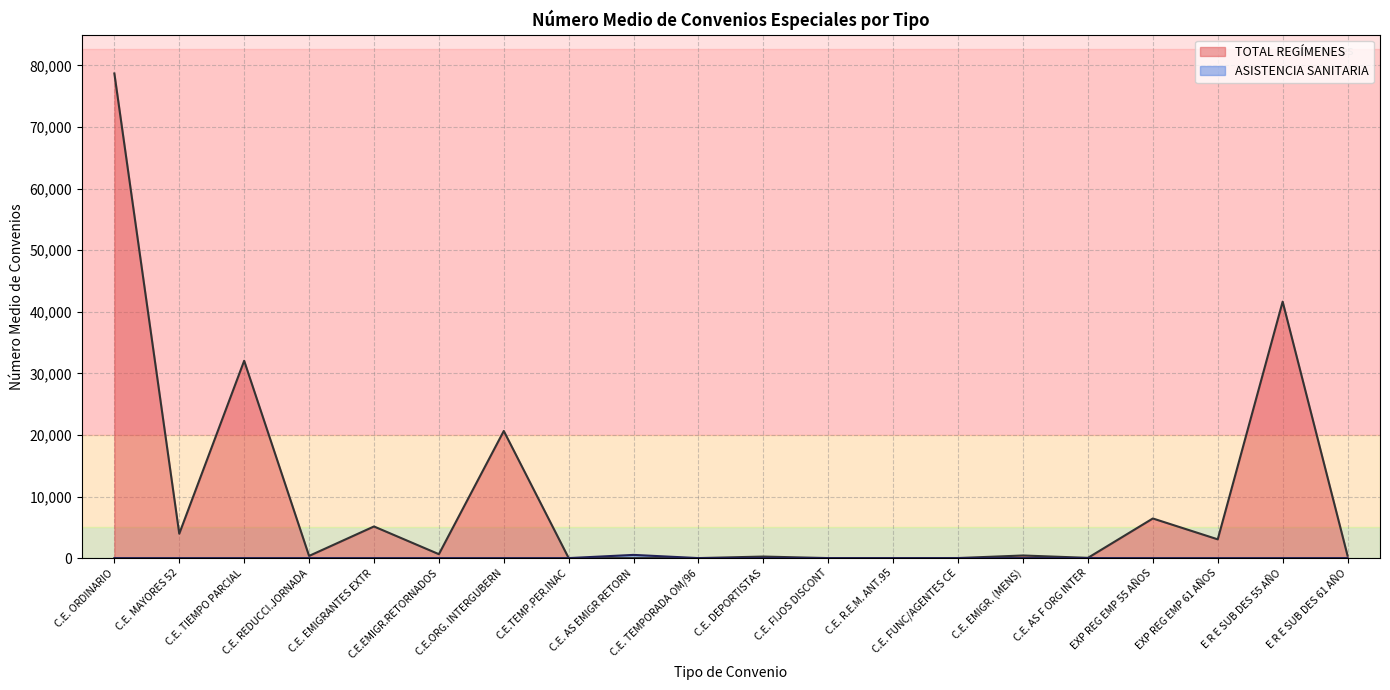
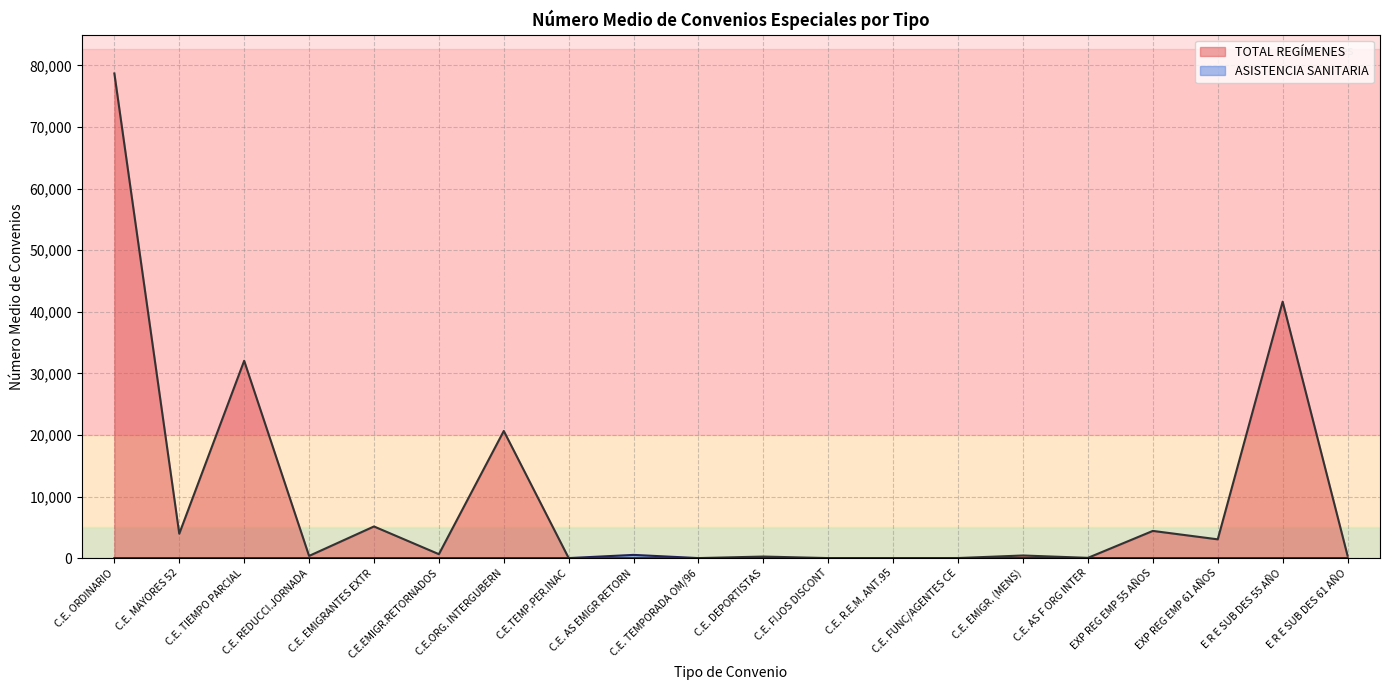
  {
    "TOTAL REGÍMENES": {
      "C.E. ORDINARIO": "79,000",
      "C.E. MAYORES 52": "4,000",
      "C.E. TIEMPO PARCIAL": "32,000",
      "C.E. EMIGRANTES EXTR": "5,000",
      "C.E.EMIGR.RETORNADOS": "1,000",
      "C.E.ORG. INTERGUBERN": "21,000",
      "C.E. AS EMIGR RETORN": "0",
      "C.E. EMIGR. (MENS)": "0",
-     "EXP REG EMP 55 AÑOS": "6,000",
+     "EXP REG EMP 55 AÑOS": "4,000",
      "EXP REG EMP 61 AÑOS": "3,000",
      "E R E SUB DES 55 AÑO": "42,000"
    },
    "ASISTENCIA SANITARIA": {
      "C.E. ORDINARIO": "0",
      "C.E. MAYORES 52": "0",
      "C.E. TIEMPO PARCIAL": "0",
      "C.E. EMIGRANTES EXTR": "0",
      "C.E.EMIGR.RETORNADOS": "0",
      "C.E.ORG. INTERGUBERN": "0",
      "C.E. AS EMIGR RETORN": "1,000",
      "C.E. EMIGR. (MENS)": "0",
      "EXP REG EMP 55 AÑOS": "0",
      "EXP REG EMP 61 AÑOS": "0",
      "E R E SUB DES 55 AÑO": "0"
    }
  }
